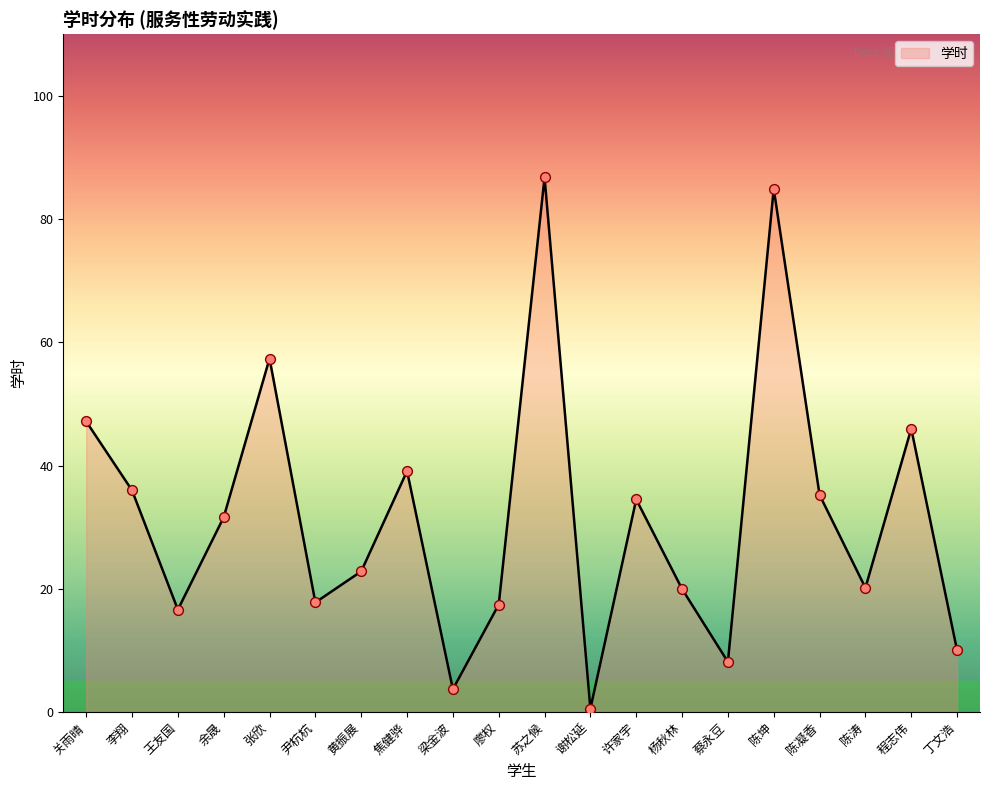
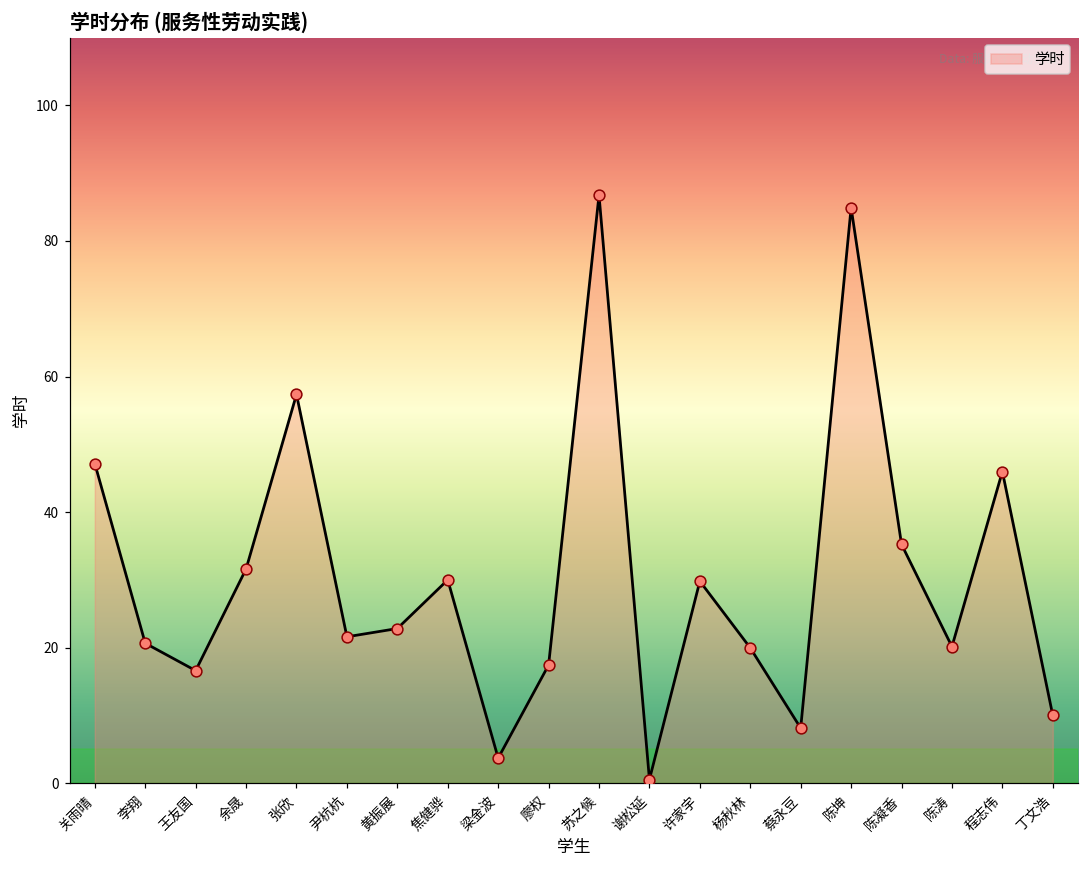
  {
    "关雨晴": 47,
-   "李翔": 36,
+   "李翔": 21,
    "王友国": 17,
    "余晟": 32,
    "张欣": 57,
-   "尹杭杭": 18,
+   "尹杭杭": 22,
    "黄振展": 23,
-   "焦健骅": 39,
+   "焦健骅": 30,
    "梁金波": 4,
    "廖权": 17,
    "苏之候": 87,
    "谢松延": 1,
-   "许家宇": 35,
+   "许家宇": 30,
    "杨秋林": 20,
    "蔡永豆": 8,
    "陈坤": 85,
    "陈凝香": 35,
    "陈涛": 20,
    "程志伟": 46,
    "丁文浩": 10
  }
